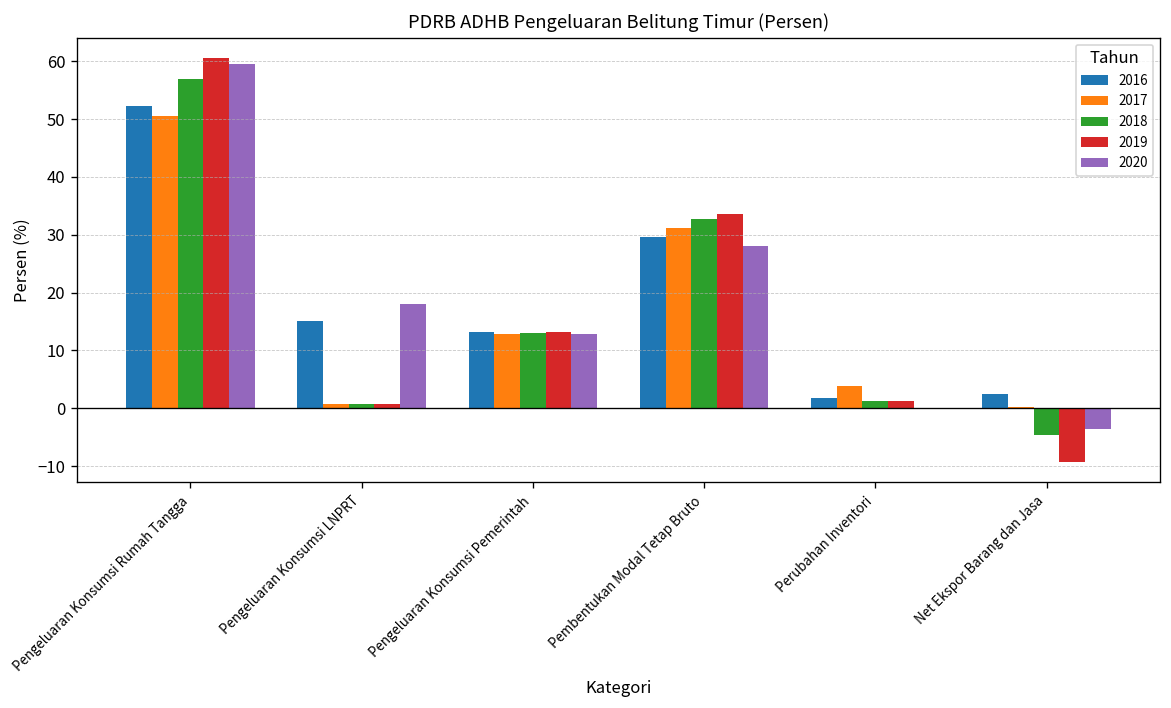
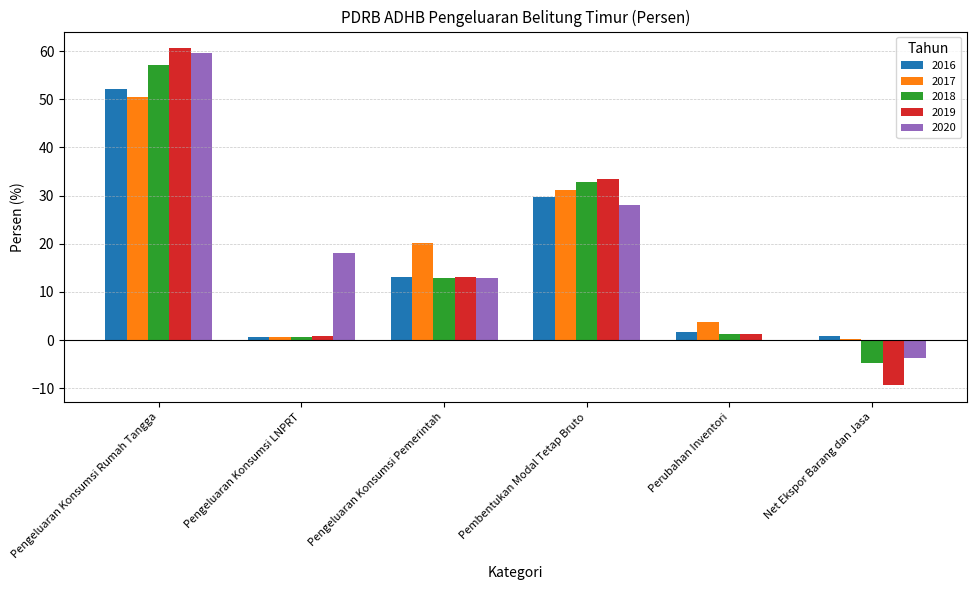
  {
    "2016": {
      "Pengeluaran Konsumsi Rumah Tangga": 52,
-     "Pengeluaran Konsumsi LNPRT": 15,
+     "Pengeluaran Konsumsi LNPRT": 1,
      "Pengeluaran Konsumsi Pemerintah": 13,
      "Pembentukan Modal Tetap Bruto": 30,
      "Perubahan Inventori": 2,
-     "Net Ekspor Barang dan Jasa": 3
+     "Net Ekspor Barang dan Jasa": 1
    },
    "2017": {
      "Pengeluaran Konsumsi Rumah Tangga": 50,
      "Pengeluaran Konsumsi LNPRT": 1,
-     "Pengeluaran Konsumsi Pemerintah": 13,
+     "Pengeluaran Konsumsi Pemerintah": 20,
      "Pembentukan Modal Tetap Bruto": 31,
      "Perubahan Inventori": 4
    },
    "2018": {
      "Pengeluaran Konsumsi Rumah Tangga": 57,
      "Pengeluaran Konsumsi LNPRT": 1,
      "Pengeluaran Konsumsi Pemerintah": 13,
      "Pembentukan Modal Tetap Bruto": 33,
      "Perubahan Inventori": 1,
      "Net Ekspor Barang dan Jasa": -5
    },
    "2019": {
      "Pengeluaran Konsumsi Rumah Tangga": 61,
      "Pengeluaran Konsumsi LNPRT": 1,
      "Pengeluaran Konsumsi Pemerintah": 13,
      "Pembentukan Modal Tetap Bruto": 34,
      "Perubahan Inventori": 1,
      "Net Ekspor Barang dan Jasa": -9
    },
    "2020": {
      "Pengeluaran Konsumsi Rumah Tangga": 60,
      "Pengeluaran Konsumsi LNPRT": 18,
      "Pengeluaran Konsumsi Pemerintah": 13,
      "Pembentukan Modal Tetap Bruto": 28,
      "Net Ekspor Barang dan Jasa": -4
    }
  }
